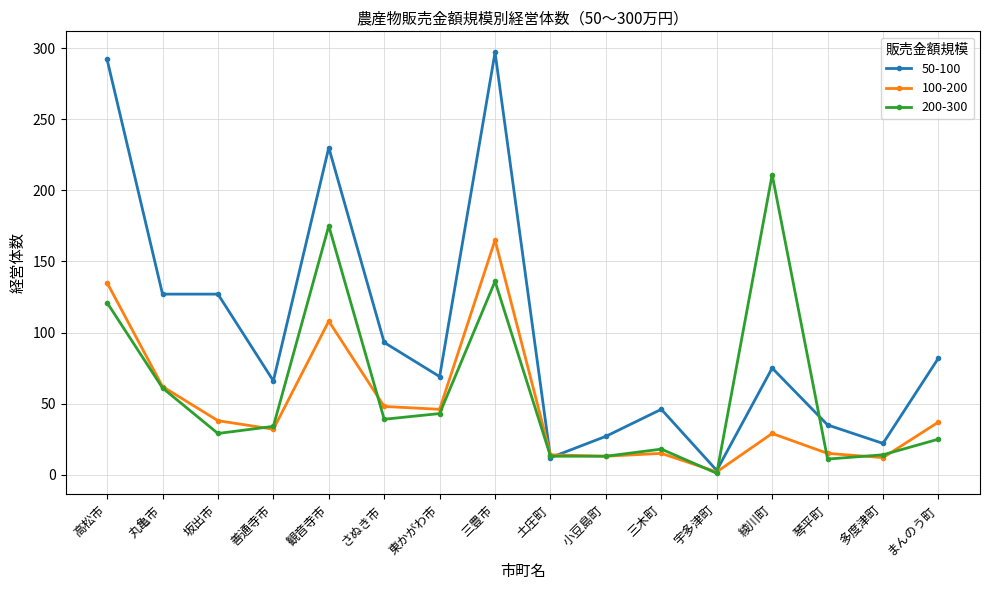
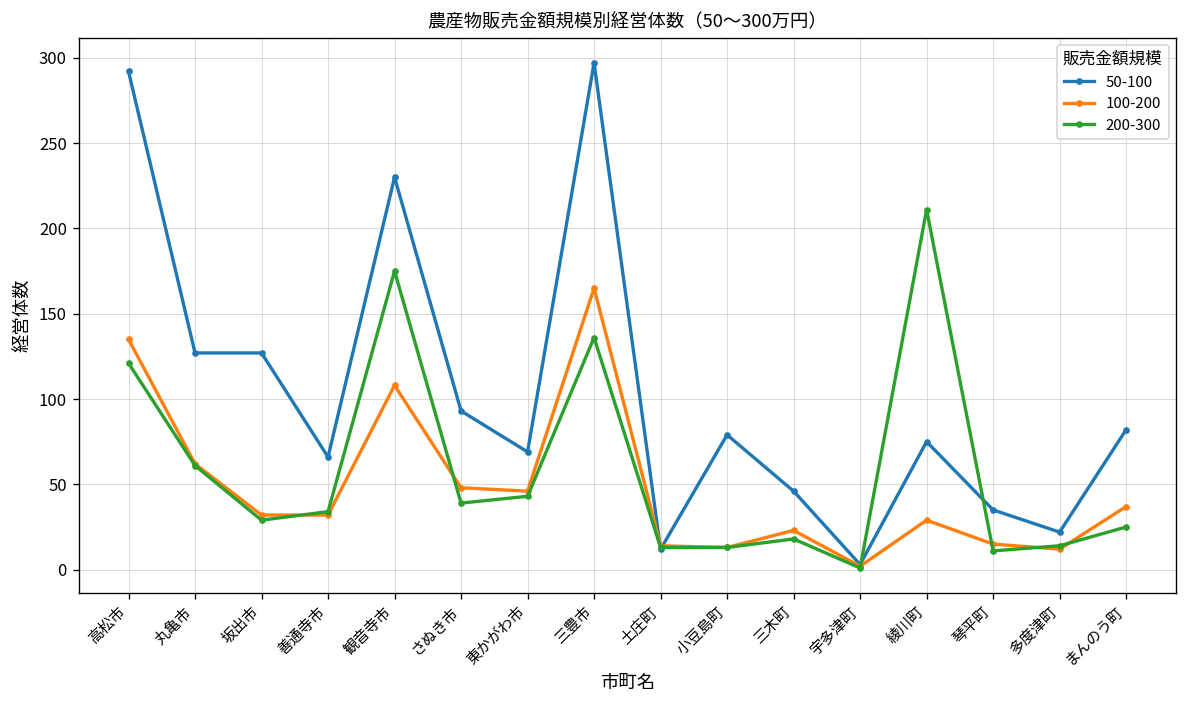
  {
    "50-100": {
      "高松市": 292,
      "丸亀市": 127,
      "坂出市": 127,
      "善通寺市": 66,
      "観音寺市": 230,
      "さぬき市": 93,
      "東かがわ市": 69,
      "三豊市": 297,
-     "小豆島町": 27,
+     "小豆島町": 79,
      "三木町": 46,
      "綾川町": 75,
      "琴平町": 35,
      "多度津町": 22,
      "まんのう町": 82
    },
    "100-200": {
      "高松市": 135,
-     "坂出市": 38,
+     "坂出市": 32,
      "善通寺市": 32,
      "観音寺市": 108,
      "さぬき市": 48,
      "東かがわ市": 46,
      "三豊市": 165,
-     "三木町": 15,
+     "三木町": 23,
      "綾川町": 29,
      "琴平町": 15,
      "多度津町": 12,
      "まんのう町": 37
    },
    "200-300": {
      "高松市": 121,
      "坂出市": 29,
      "善通寺市": 34,
      "観音寺市": 175,
      "さぬき市": 39,
      "東かがわ市": 43,
      "三豊市": 136,
      "三木町": 18,
      "綾川町": 211,
      "琴平町": 11,
      "多度津町": 14,
      "まんのう町": 25
    }
  }
